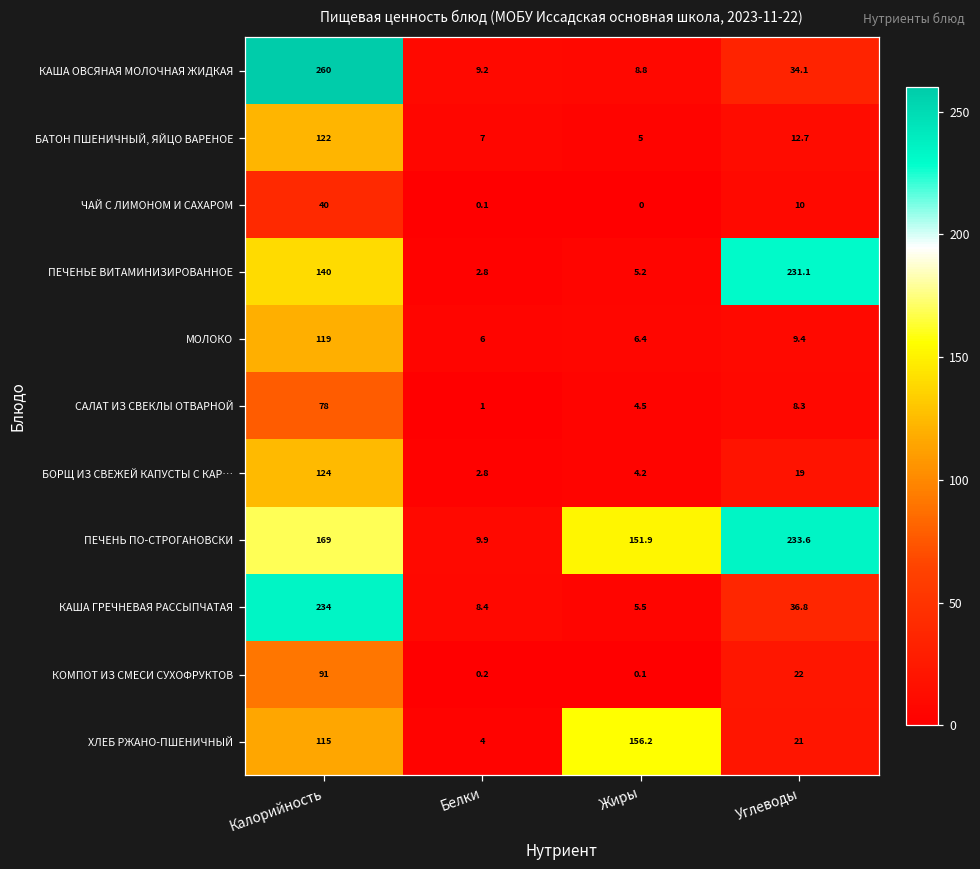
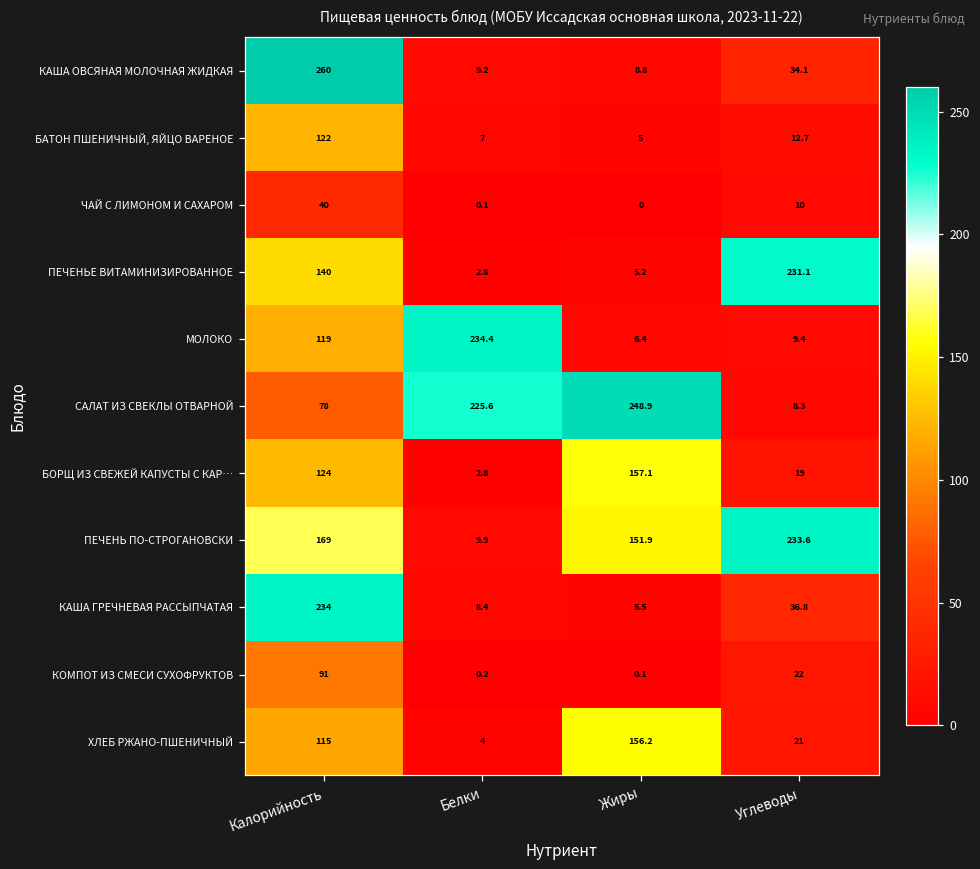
  {
    "КАША ОВСЯНАЯ МОЛОЧНАЯ ЖИДКАЯ": {
      "Калорийность": 260,
      "Белки": 9.2,
      "Жиры": 8.8,
      "Углеводы": 34.1
    },
    "БАТОН ПШЕНИЧНЫЙ, ЯЙЦО ВАРЕНОЕ": {
      "Калорийность": 122,
      "Белки": 7,
      "Жиры": 5,
      "Углеводы": 12.7
    },
    "ЧАЙ С ЛИМОНОМ И САХАРОМ": {
      "Калорийность": 40,
      "Белки": 0.1,
      "Жиры": 0,
      "Углеводы": 10
    },
    "ПЕЧЕНЬЕ ВИТАМИНИЗИРОВАННОЕ": {
      "Калорийность": 140,
      "Белки": 2.8,
      "Жиры": 5.2,
      "Углеводы": 231.1
    },
    "МОЛОКО": {
      "Калорийность": 119,
-     "Белки": 6,
+     "Белки": 234.4,
      "Жиры": 6.4,
      "Углеводы": 9.4
    },
    "САЛАТ ИЗ СВЕКЛЫ ОТВАРНОЙ": {
      "Калорийность": 78,
-     "Белки": 1,
-     "Жиры": 4.5,
+     "Белки": 225.6,
+     "Жиры": 248.9,
      "Углеводы": 8.3
    },
    "БОРЩ ИЗ СВЕЖЕЙ КАПУСТЫ С КАР…": {
      "Калорийность": 124,
      "Белки": 2.8,
-     "Жиры": 4.2,
+     "Жиры": 157.1,
      "Углеводы": 19
    },
    "ПЕЧЕНЬ ПО-СТРОГАНОВСКИ": {
      "Калорийность": 169,
      "Белки": 9.9,
      "Жиры": 151.9,
      "Углеводы": 233.6
    },
    "КАША ГРЕЧНЕВАЯ РАССЫПЧАТАЯ": {
      "Калорийность": 234,
      "Белки": 8.4,
      "Жиры": 5.5,
      "Углеводы": 36.8
    },
    "КОМПОТ ИЗ СМЕСИ СУХОФРУКТОВ": {
      "Калорийность": 91,
      "Белки": 0.2,
      "Жиры": 0.1,
      "Углеводы": 22
    },
    "ХЛЕБ РЖАНО-ПШЕНИЧНЫЙ": {
      "Калорийность": 115,
      "Белки": 4,
      "Жиры": 156.2,
      "Углеводы": 21
    }
  }
